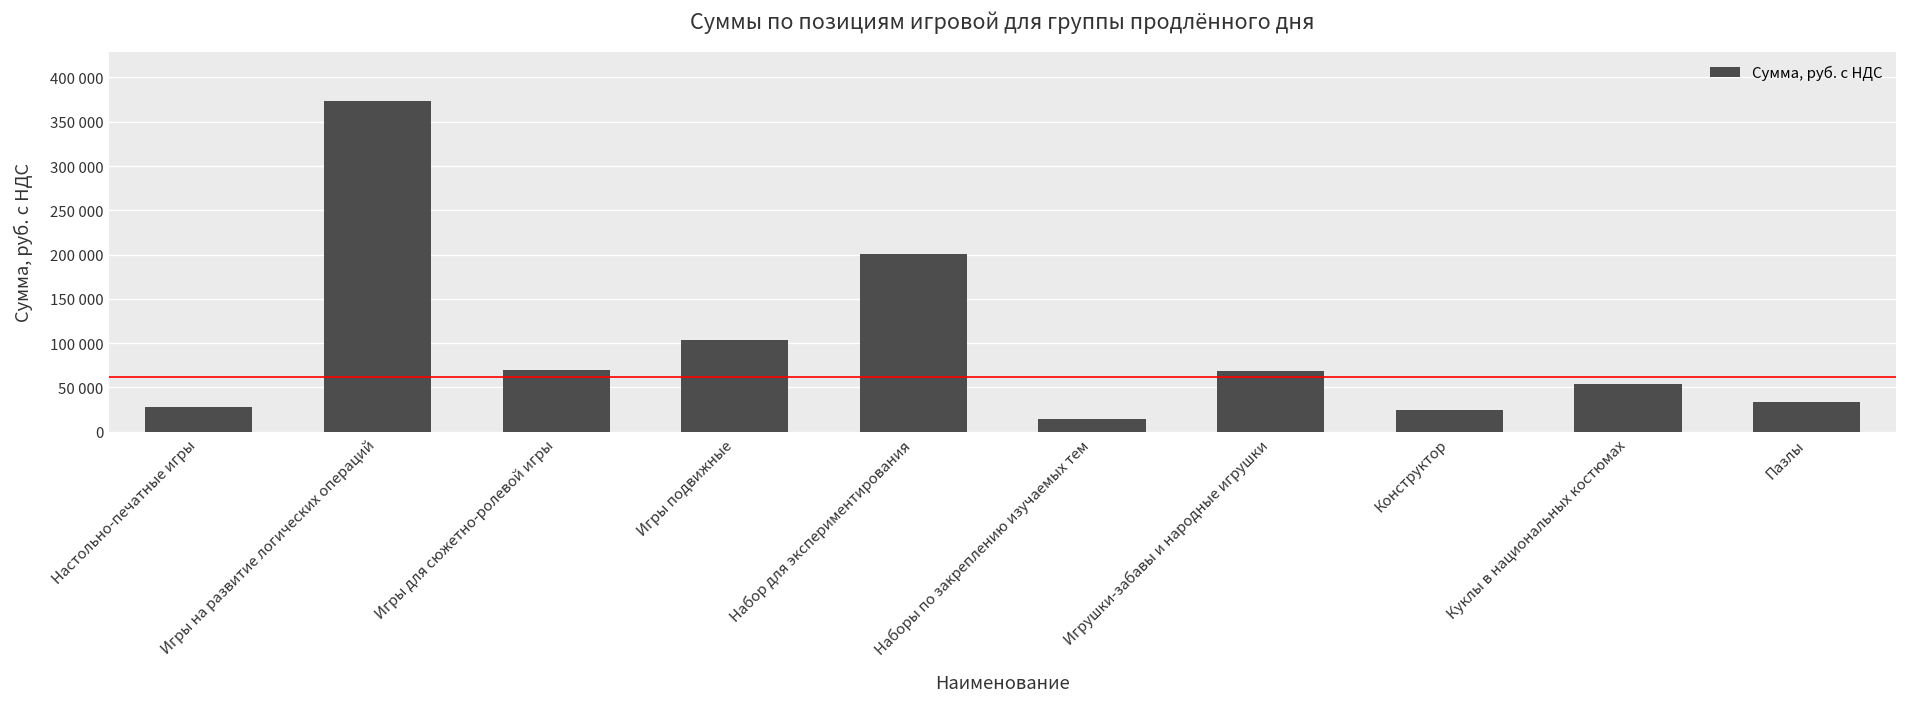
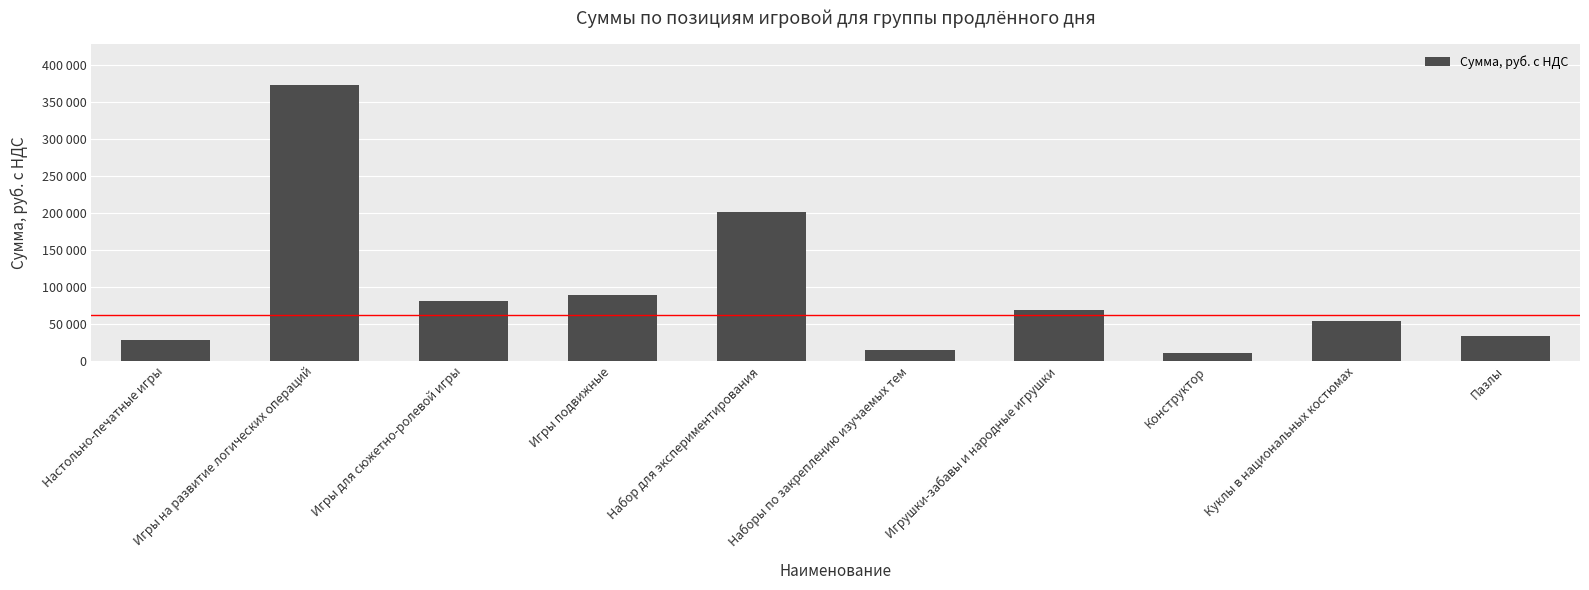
  {
    "Настольно-печатные игры": 30000,
    "Игры на развитие логических операций": 370000,
-   "Игры для сюжетно-ролевой игры": 70000,
-   "Игры подвижные": 100000,
+   "Игры для сюжетно-ролевой игры": 80000,
+   "Игры подвижные": 90000,
    "Набор для экспериментирования": 200000,
    "Наборы по закреплению изучаемых тем": 10000,
    "Игрушки-забавы и народные игрушки": 70000,
-   "Конструктор": 20000,
+   "Конструктор": 10000,
    "Куклы в национальных костюмах": 50000,
    "Пазлы": 30000
  }
